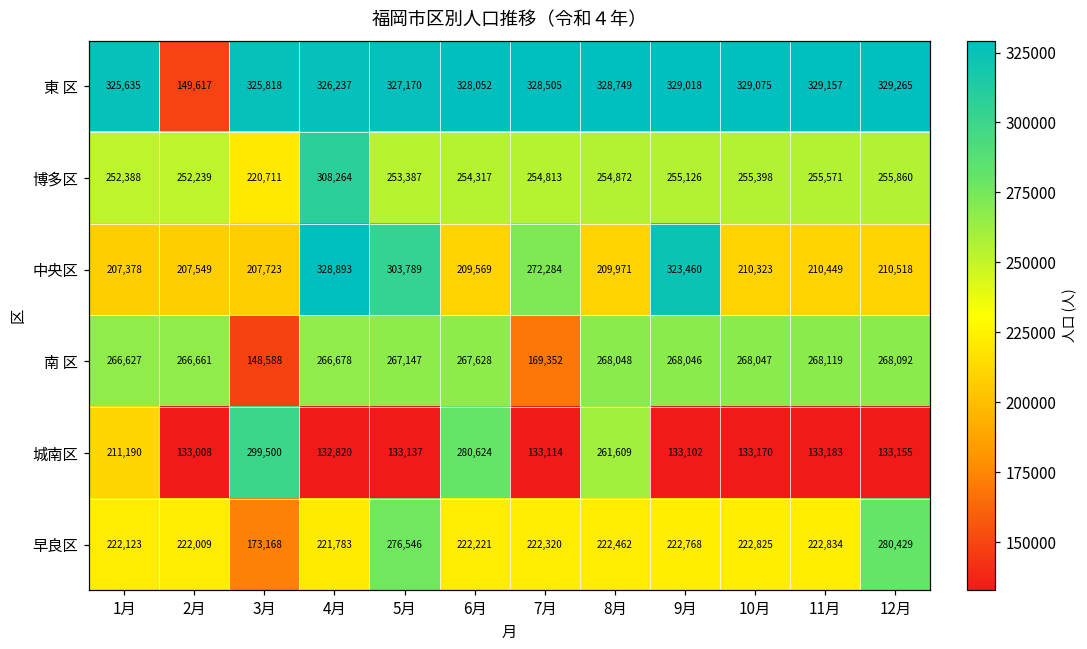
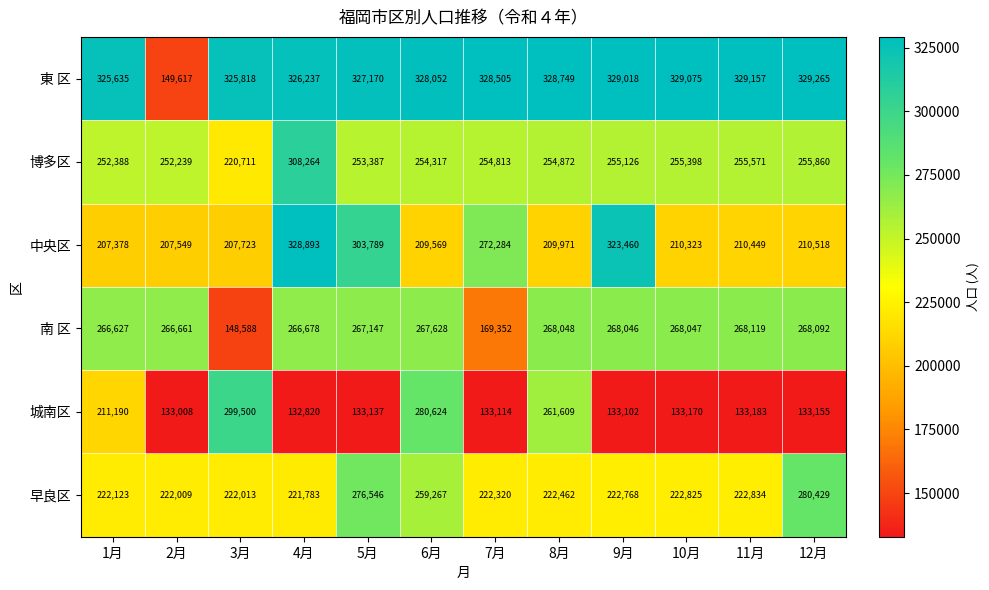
  {
    "東 区": {
      "1月": "325,635",
      "2月": "149,617",
      "3月": "325,818",
      "4月": "326,237",
      "5月": "327,170",
      "6月": "328,052",
      "7月": "328,505",
      "8月": "328,749",
      "9月": "329,018",
      "10月": "329,075",
      "11月": "329,157",
      "12月": "329,265"
    },
    "博多区": {
      "1月": "252,388",
      "2月": "252,239",
      "3月": "220,711",
      "4月": "308,264",
      "5月": "253,387",
      "6月": "254,317",
      "7月": "254,813",
      "8月": "254,872",
      "9月": "255,126",
      "10月": "255,398",
      "11月": "255,571",
      "12月": "255,860"
    },
    "中央区": {
      "1月": "207,378",
      "2月": "207,549",
      "3月": "207,723",
      "4月": "328,893",
      "5月": "303,789",
      "6月": "209,569",
      "7月": "272,284",
      "8月": "209,971",
      "9月": "323,460",
      "10月": "210,323",
      "11月": "210,449",
      "12月": "210,518"
    },
    "南 区": {
      "1月": "266,627",
      "2月": "266,661",
      "3月": "148,588",
      "4月": "266,678",
      "5月": "267,147",
      "6月": "267,628",
      "7月": "169,352",
      "8月": "268,048",
      "9月": "268,046",
      "10月": "268,047",
      "11月": "268,119",
      "12月": "268,092"
    },
    "城南区": {
      "1月": "211,190",
      "2月": "133,008",
      "3月": "299,500",
      "4月": "132,820",
      "5月": "133,137",
      "6月": "280,624",
      "7月": "133,114",
      "8月": "261,609",
      "9月": "133,102",
      "10月": "133,170",
      "11月": "133,183",
      "12月": "133,155"
    },
    "早良区": {
      "1月": "222,123",
      "2月": "222,009",
-     "3月": "173,168",
+     "3月": "222,013",
      "4月": "221,783",
      "5月": "276,546",
-     "6月": "222,221",
+     "6月": "259,267",
      "7月": "222,320",
      "8月": "222,462",
      "9月": "222,768",
      "10月": "222,825",
      "11月": "222,834",
      "12月": "280,429"
    }
  }
